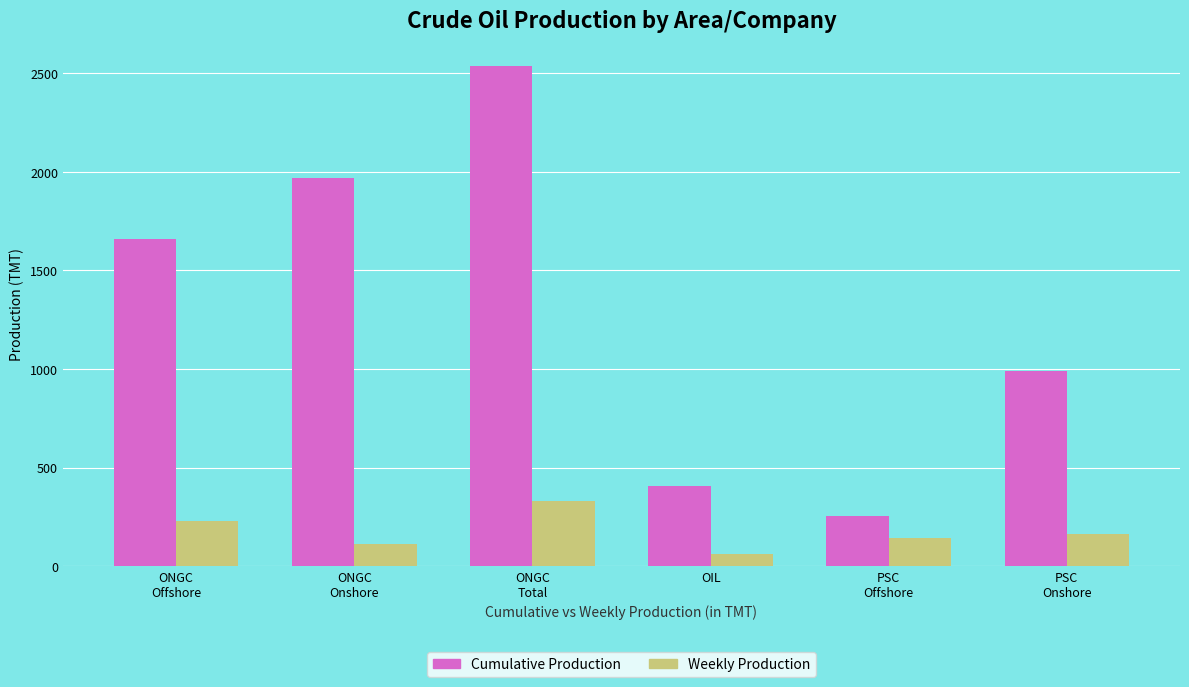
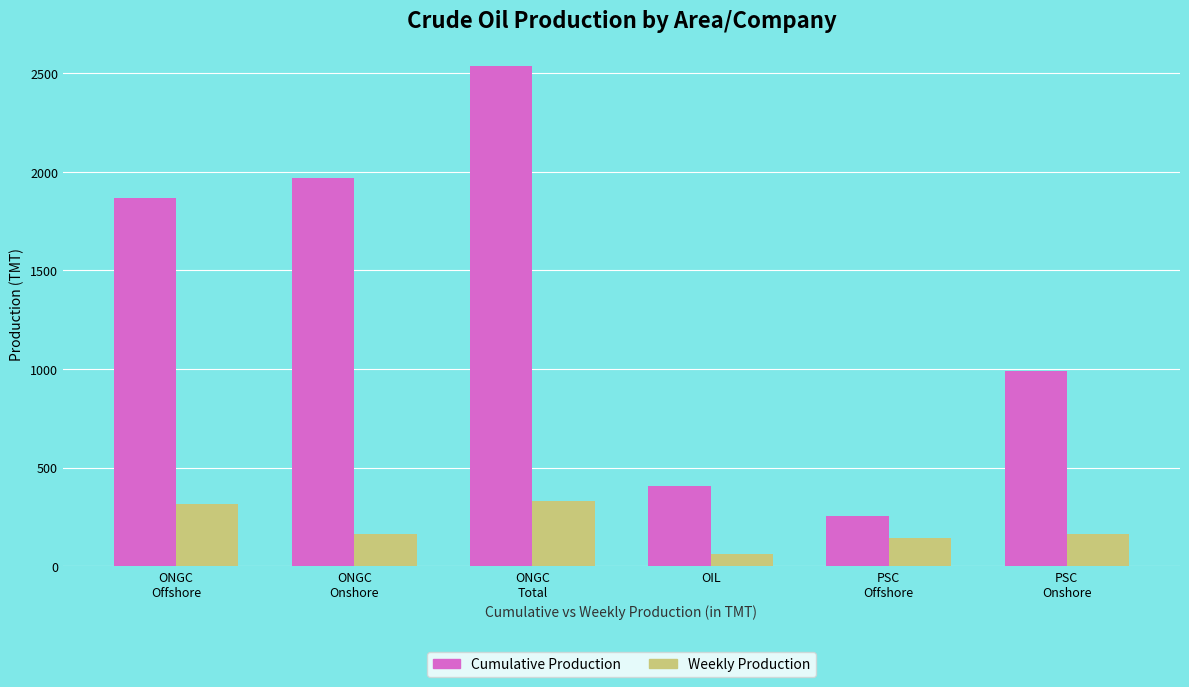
  {
    "Cumulative Production": {
-     "ONGC Offshore": 1660,
+     "ONGC Offshore": 1860,
      "ONGC Onshore": 1970,
      "ONGC Total": 2540,
      "OIL": 410,
      "PSC Offshore": 250,
      "PSC Onshore": 990
    },
    "Weekly Production": {
-     "ONGC Offshore": 230,
-     "ONGC Onshore": 110,
+     "ONGC Offshore": 310,
+     "ONGC Onshore": 160,
      "ONGC Total": 330,
      "OIL": 60,
      "PSC Offshore": 150,
      "PSC Onshore": 160
    }
  }
